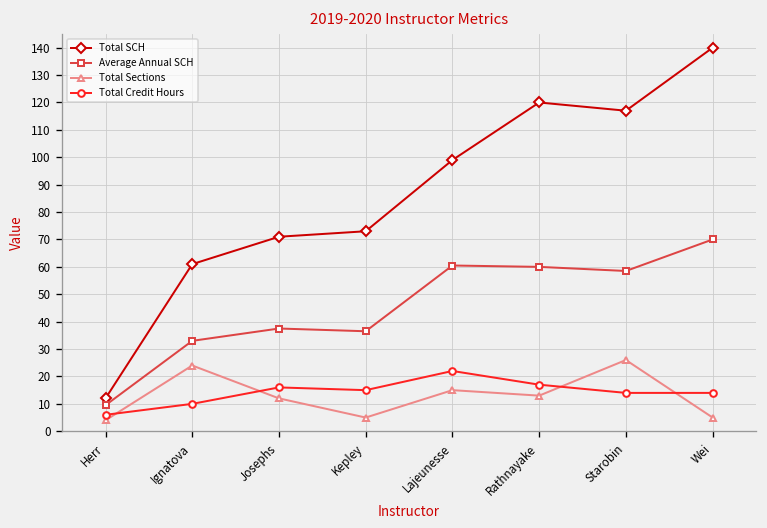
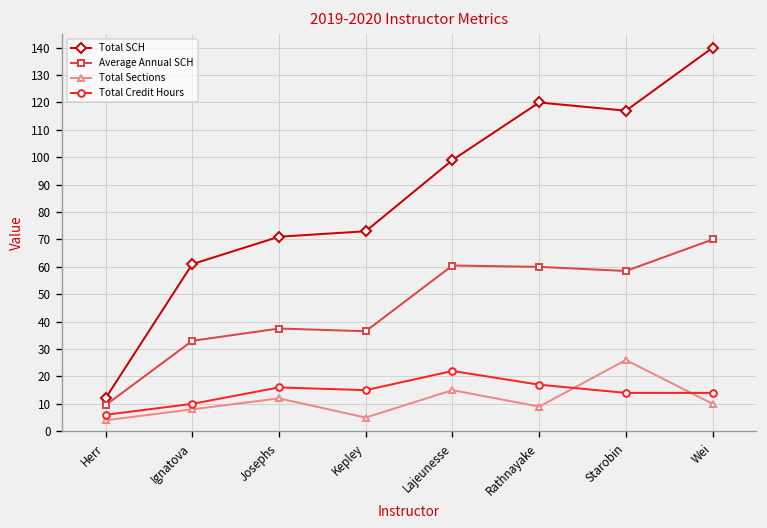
  {
    "Total SCH": {
      "Herr": 12,
      "Ignatova": 61,
      "Josephs": 71,
      "Kepley": 73,
      "Lajeunesse": 99,
      "Rathnayake": 120,
      "Starobin": 117,
      "Wei": 140
    },
    "Total Sections": {
      "Herr": 4,
-     "Ignatova": 24,
+     "Ignatova": 8,
      "Josephs": 12,
      "Kepley": 5,
      "Lajeunesse": 15,
-     "Rathnayake": 13,
+     "Rathnayake": 9,
      "Starobin": 26,
-     "Wei": 5
+     "Wei": 10
    }
  }
